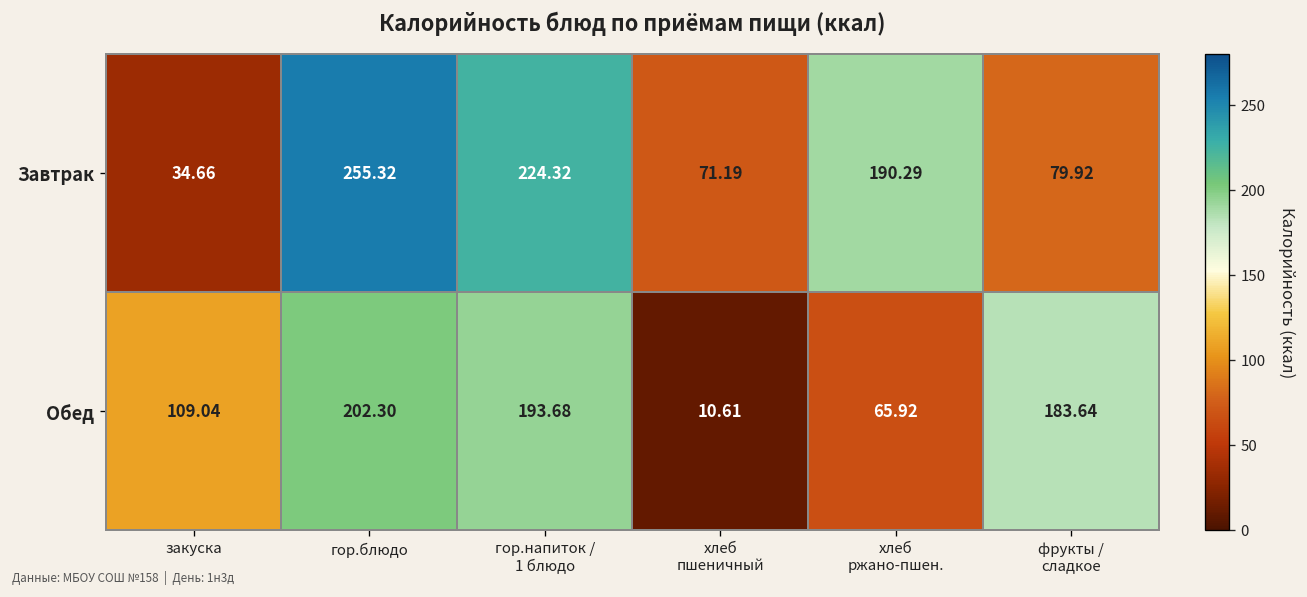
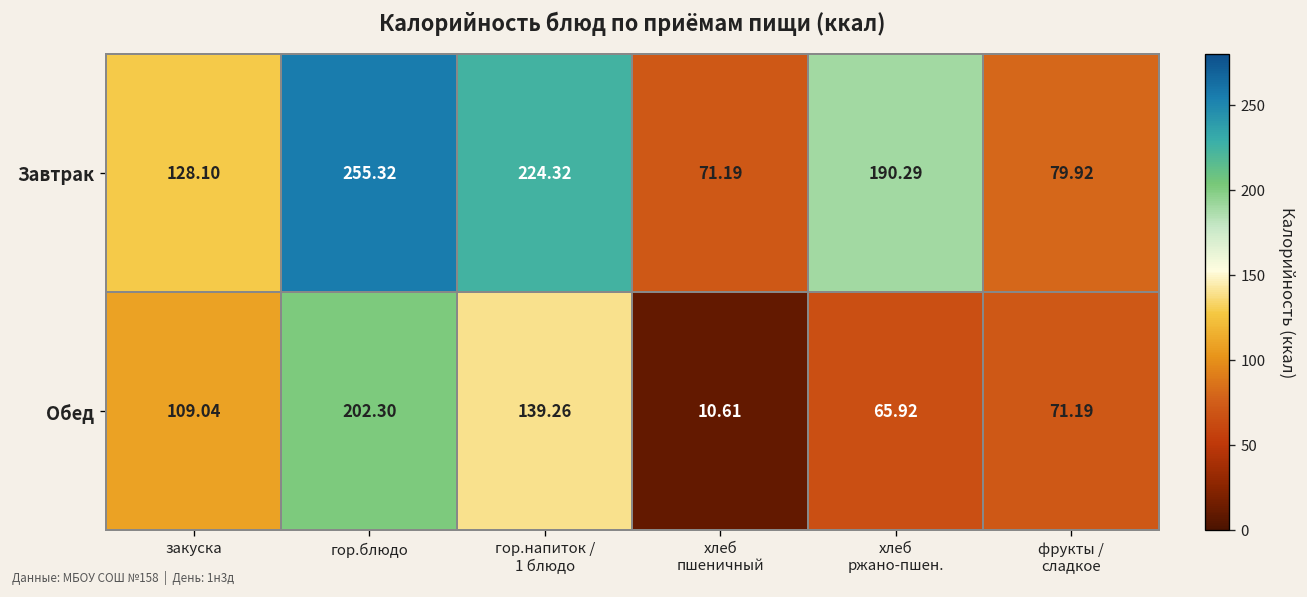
  {
    "Завтрак": {
-     "закуска": 34.66,
+     "закуска": 128.10,
      "гор.блюдо": 255.32,
      "гор.напиток / 1 блюдо": 224.32,
      "хлеб пшеничный": 71.19,
      "хлеб ржано-пшен.": 190.29,
      "фрукты / сладкое": 79.92
    },
    "Обед": {
      "закуска": 109.04,
      "гор.блюдо": 202.30,
-     "гор.напиток / 1 блюдо": 193.68,
+     "гор.напиток / 1 блюдо": 139.26,
      "хлеб пшеничный": 10.61,
      "хлеб ржано-пшен.": 65.92,
-     "фрукты / сладкое": 183.64
+     "фрукты / сладкое": 71.19
    }
  }
